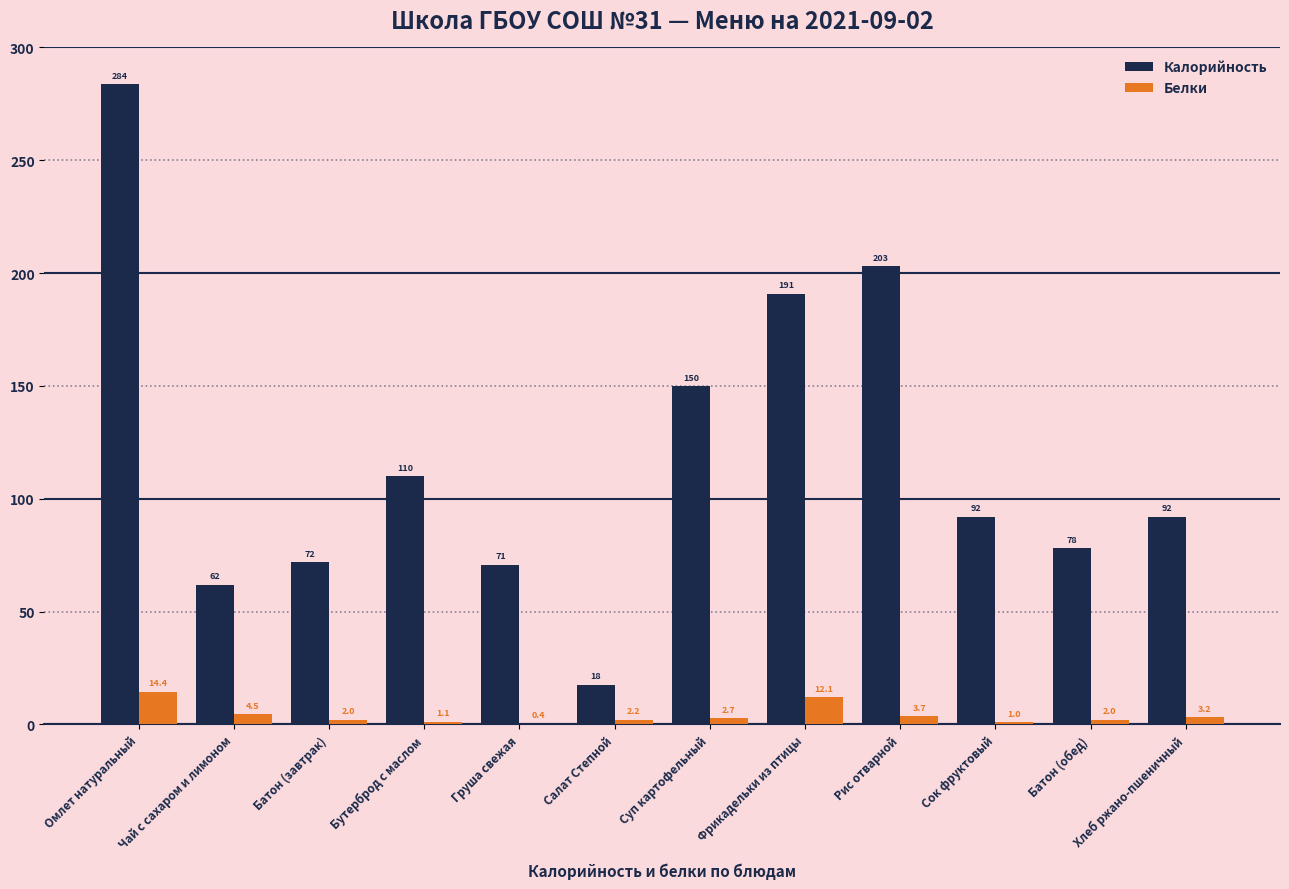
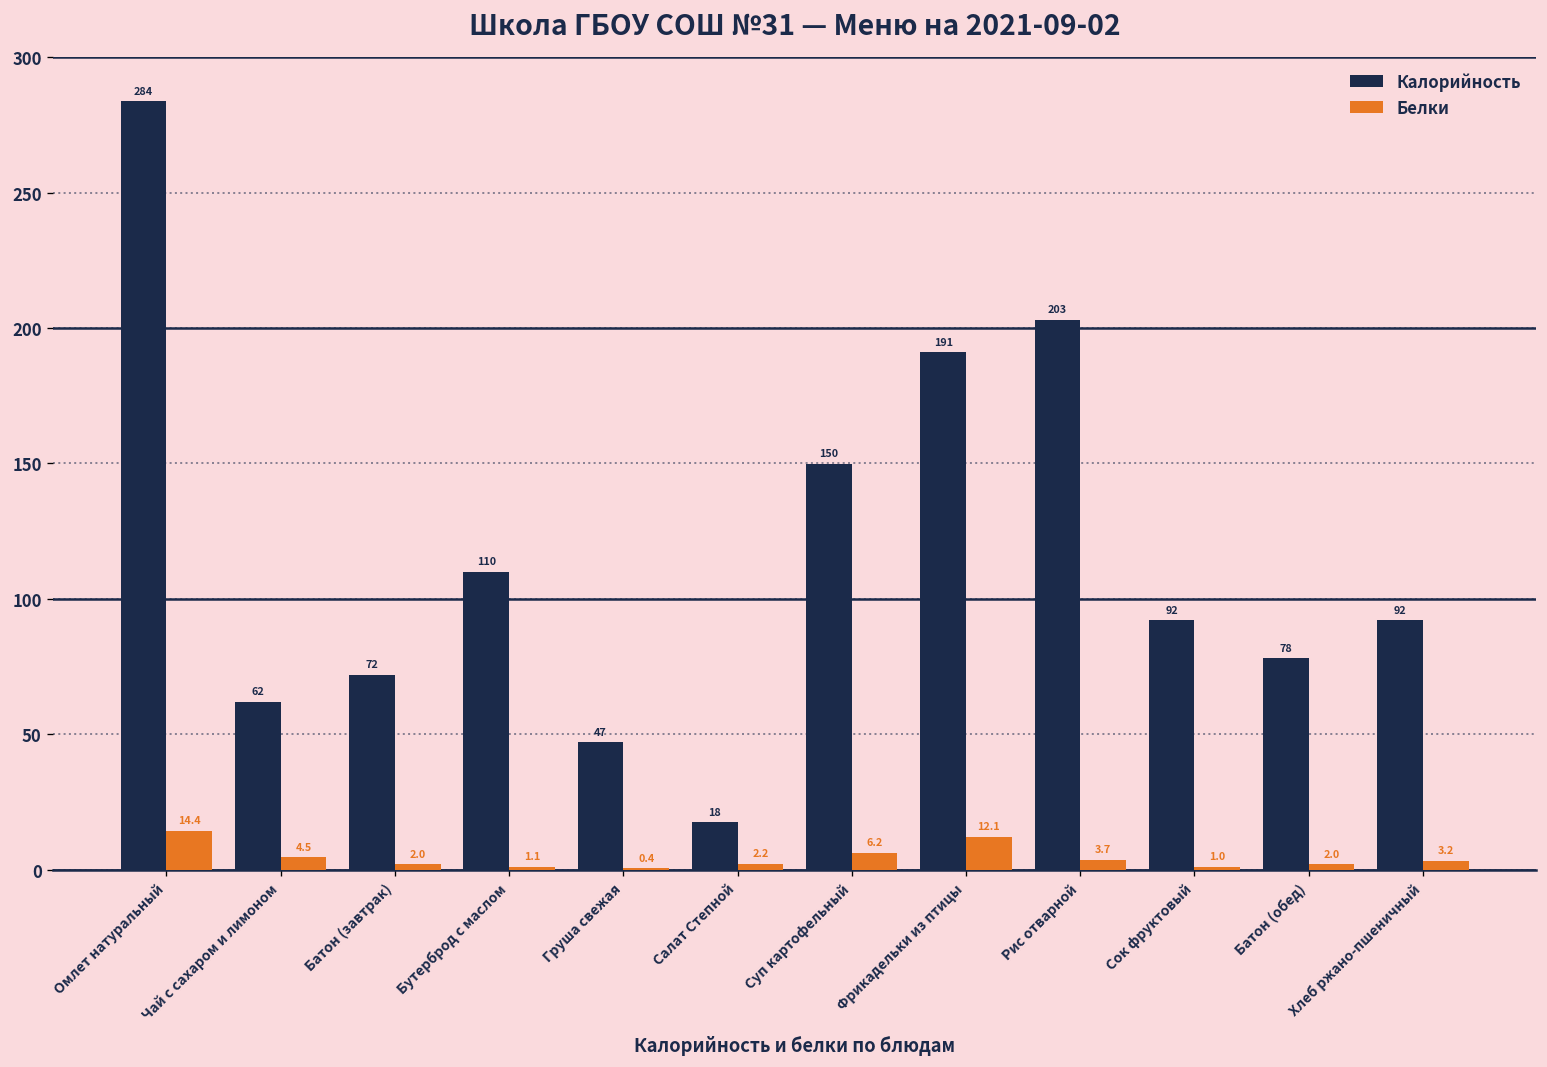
  {
    "Калорийность": {
      "Омлет натуральный": 284,
      "Чай с сахаром и лимоном": 62,
      "Батон (завтрак)": 72,
      "Бутерброд с маслом": 110,
-     "Груша свежая": 71,
+     "Груша свежая": 47,
      "Салат Степной": 18,
      "Суп картофельный": 150,
      "Фрикадельки из птицы": 191,
      "Рис отварной": 203,
      "Сок фруктовый": 92,
      "Батон (обед)": 78,
      "Хлеб ржано-пшеничный": 92
    },
    "Белки": {
      "Омлет натуральный": 14.4,
      "Чай с сахаром и лимоном": 4.5,
      "Батон (завтрак)": 2.0,
      "Бутерброд с маслом": 1.1,
      "Груша свежая": 0.4,
      "Салат Степной": 2.2,
-     "Суп картофельный": 2.7,
+     "Суп картофельный": 6.2,
      "Фрикадельки из птицы": 12.1,
      "Рис отварной": 3.7,
      "Сок фруктовый": 1.0,
      "Батон (обед)": 2.0,
      "Хлеб ржано-пшеничный": 3.2
    }
  }
